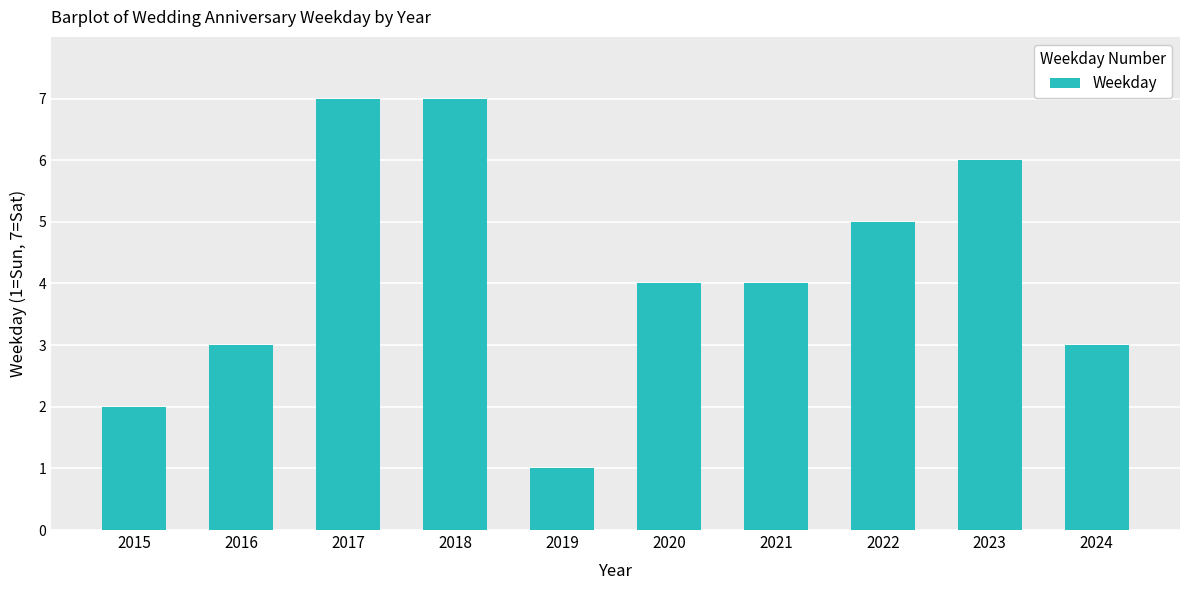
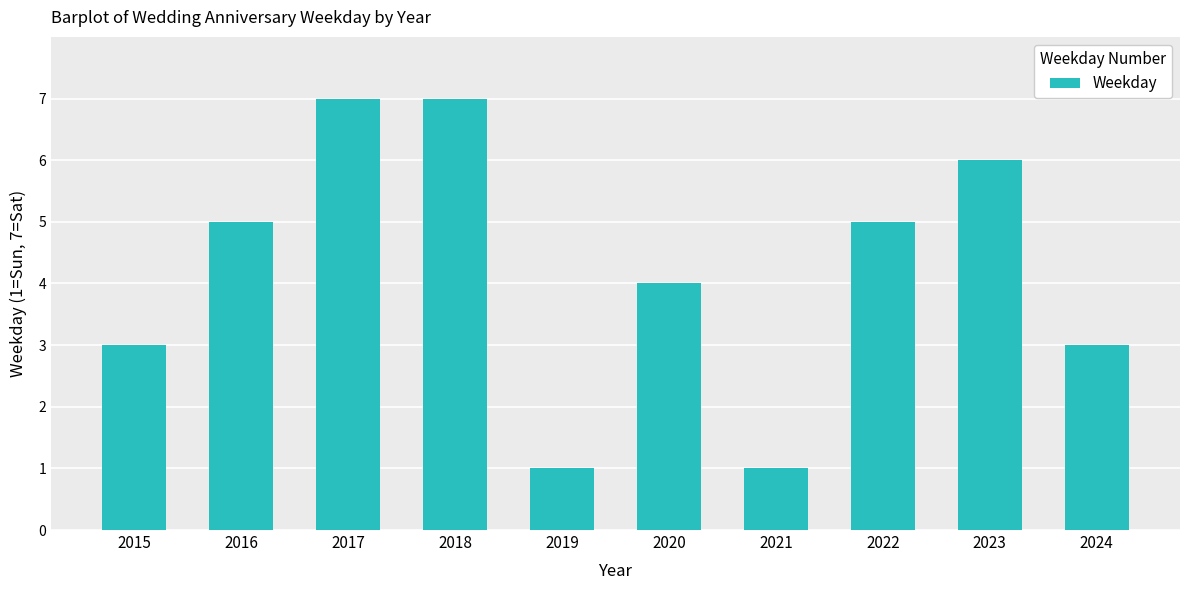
  {
-   "2015": 2,
-   "2016": 3,
+   "2015": 3,
+   "2016": 5,
    "2017": 7,
    "2018": 7,
    "2019": 1,
    "2020": 4,
-   "2021": 4,
+   "2021": 1,
    "2022": 5,
    "2023": 6,
    "2024": 3
  }
